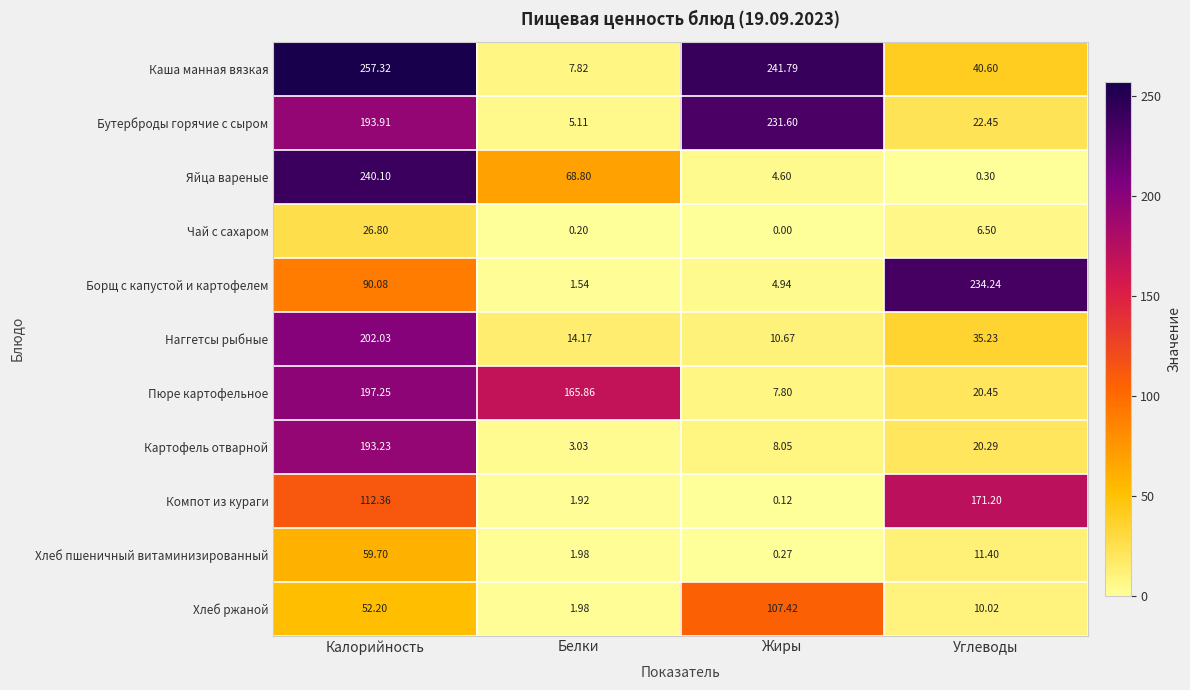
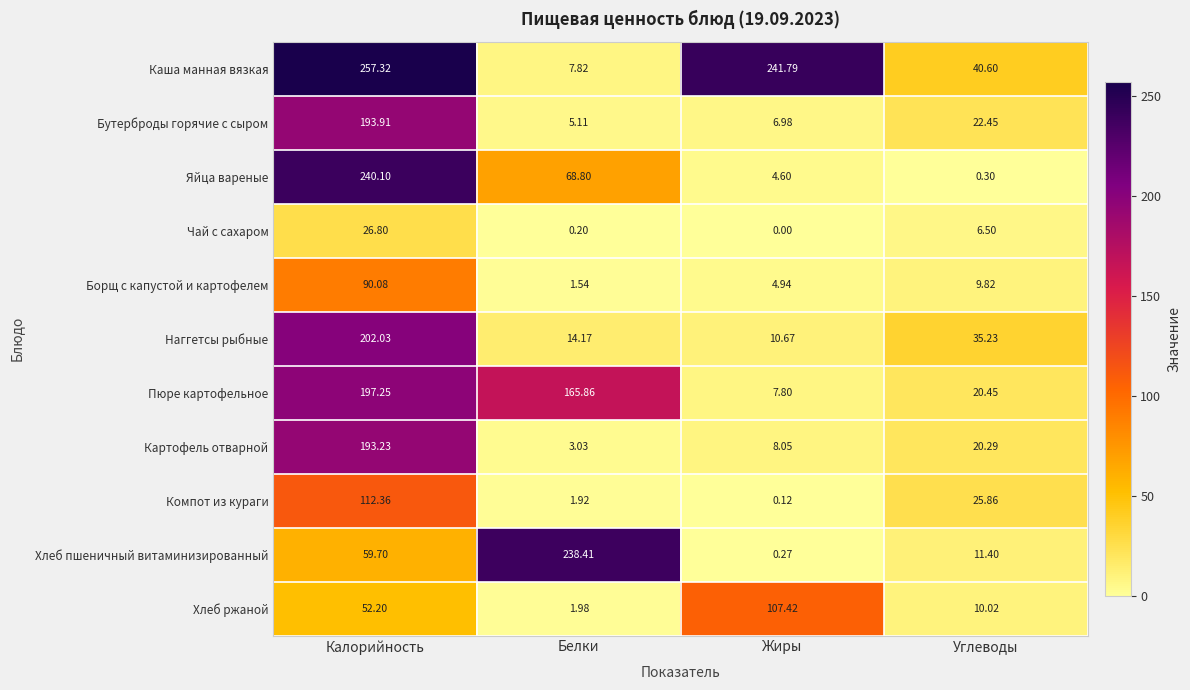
  {
    "Каша манная вязкая": {
      "Калорийность": 257.32,
      "Белки": 7.82,
      "Жиры": 241.79,
      "Углеводы": 40.60
    },
    "Бутерброды горячие с сыром": {
      "Калорийность": 193.91,
      "Белки": 5.11,
-     "Жиры": 231.60,
+     "Жиры": 6.98,
      "Углеводы": 22.45
    },
    "Яйца вареные": {
      "Калорийность": 240.10,
      "Белки": 68.80,
      "Жиры": 4.60,
      "Углеводы": 0.30
    },
    "Чай с сахаром": {
      "Калорийность": 26.80,
      "Белки": 0.20,
      "Жиры": 0.00,
      "Углеводы": 6.50
    },
    "Борщ с капустой и картофелем": {
      "Калорийность": 90.08,
      "Белки": 1.54,
      "Жиры": 4.94,
-     "Углеводы": 234.24
+     "Углеводы": 9.82
    },
    "Наггетсы рыбные": {
      "Калорийность": 202.03,
      "Белки": 14.17,
      "Жиры": 10.67,
      "Углеводы": 35.23
    },
    "Пюре картофельное": {
      "Калорийность": 197.25,
      "Белки": 165.86,
      "Жиры": 7.80,
      "Углеводы": 20.45
    },
    "Картофель отварной": {
      "Калорийность": 193.23,
      "Белки": 3.03,
      "Жиры": 8.05,
      "Углеводы": 20.29
    },
    "Компот из кураги": {
      "Калорийность": 112.36,
      "Белки": 1.92,
      "Жиры": 0.12,
-     "Углеводы": 171.20
+     "Углеводы": 25.86
    },
    "Хлеб пшеничный витаминизированный": {
      "Калорийность": 59.70,
-     "Белки": 1.98,
+     "Белки": 238.41,
      "Жиры": 0.27,
      "Углеводы": 11.40
    },
    "Хлеб ржаной": {
      "Калорийность": 52.20,
      "Белки": 1.98,
      "Жиры": 107.42,
      "Углеводы": 10.02
    }
  }
